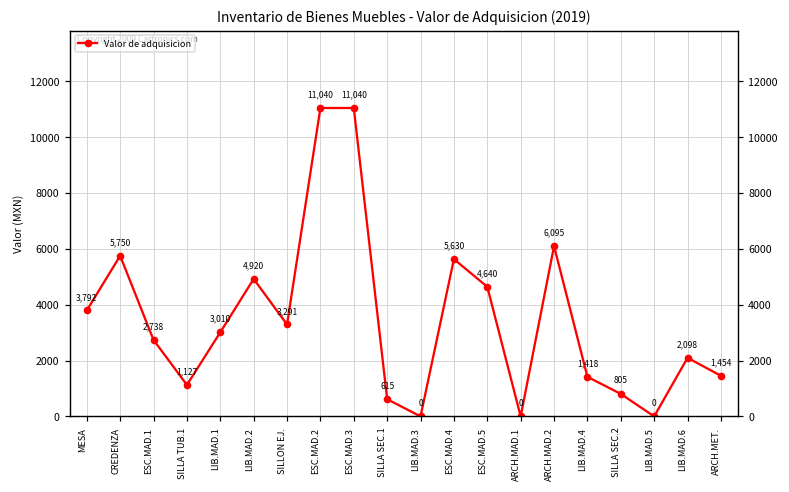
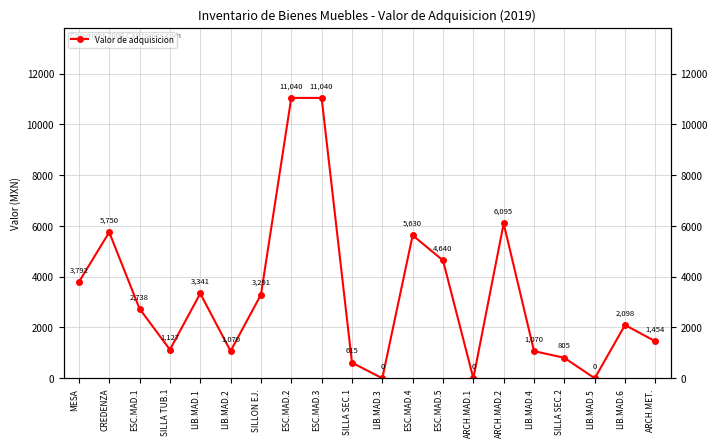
  {
    "MESA": "3,792",
    "CREDENZA": "5,750",
    "ESC.MAD.1": "2,738",
    "SILLA TUB.1": "1,127",
-   "LIB.MAD.1": "3,010",
-   "LIB.MAD.2": "4,920",
+   "LIB.MAD.1": "3,341",
+   "LIB.MAD.2": "1,070",
    "SILLON EJ.": "3,291",
    "ESC.MAD.2": "11,040",
    "ESC.MAD.3": "11,040",
    "SILLA SEC.1": "615",
    "LIB.MAD.3": "0",
    "ESC.MAD.4": "5,630",
    "ESC.MAD.5": "4,640",
    "ARCH.MAD.1": "0",
    "ARCH.MAD.2": "6,095",
-   "LIB.MAD.4": "1,418",
+   "LIB.MAD.4": "1,070",
    "SILLA SEC.2": "805",
    "LIB.MAD.5": "0",
    "LIB.MAD.6": "2,098",
    "ARCH.MET.": "1,454"
  }
